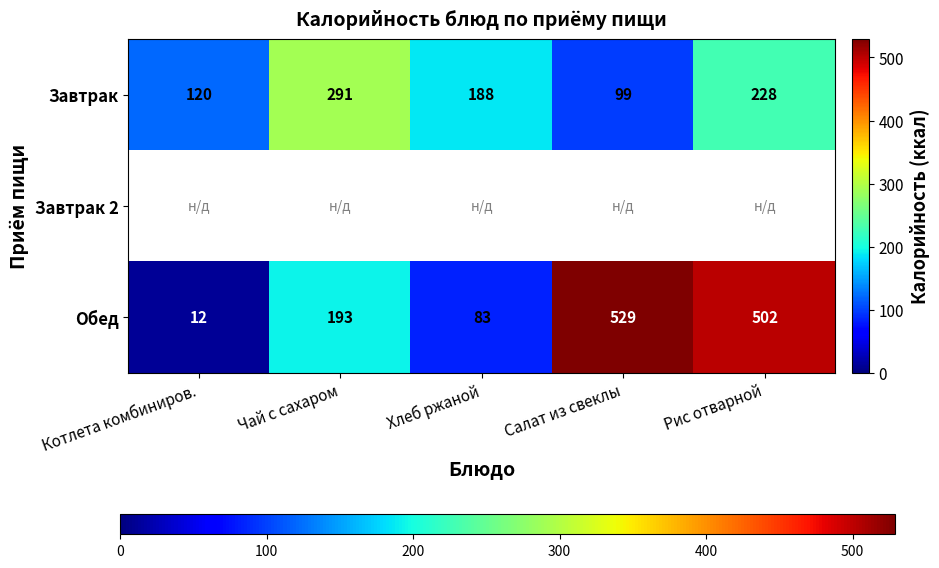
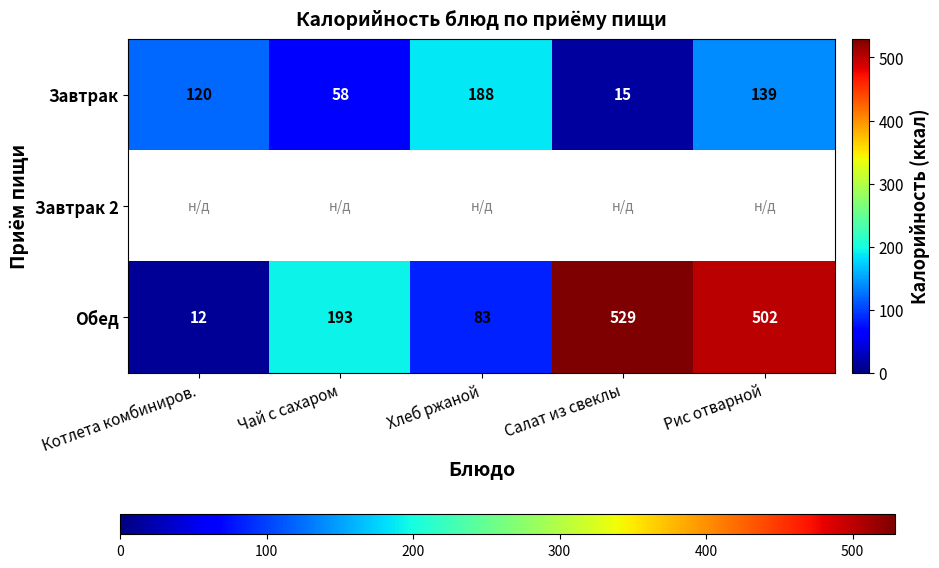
  {
    "Завтрак": {
      "Котлета комбиниров.": 120,
-     "Чай с сахаром": 291,
+     "Чай с сахаром": 58,
      "Хлеб ржаной": 188,
-     "Салат из свеклы": 99,
-     "Рис отварной": 228
+     "Салат из свеклы": 15,
+     "Рис отварной": 139
    },
    "Обед": {
      "Котлета комбиниров.": 12,
      "Чай с сахаром": 193,
      "Хлеб ржаной": 83,
      "Салат из свеклы": 529,
      "Рис отварной": 502
    }
  }
